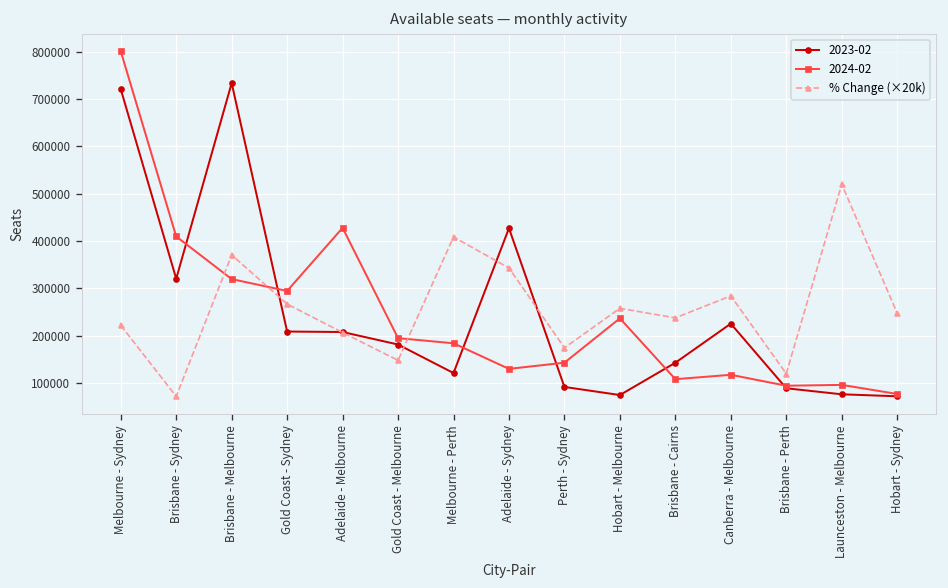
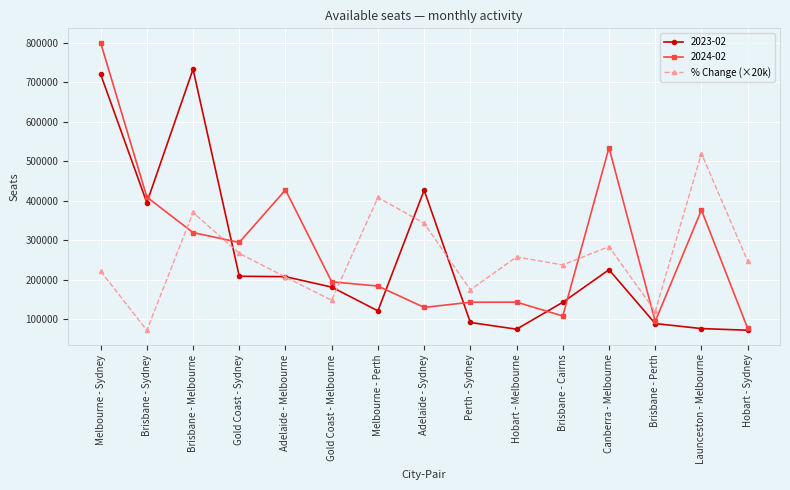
  {
    "2023-02": {
      "Melbourne - Sydney": 720000,
-     "Brisbane - Sydney": 320000,
+     "Brisbane - Sydney": 400000,
      "Brisbane - Melbourne": 730000,
      "Gold Coast - Sydney": 210000,
      "Gold Coast - Melbourne": 180000,
      "Melbourne - Perth": 120000,
      "Adelaide - Sydney": 430000,
      "Perth - Sydney": 90000,
      "Hobart - Melbourne": 70000,
      "Brisbane - Cairns": 140000,
      "Canberra - Melbourne": 230000,
      "Launceston - Melbourne": 80000
    },
    "2024-02": {
      "Melbourne - Sydney": 800000,
      "Brisbane - Sydney": 410000,
      "Brisbane - Melbourne": 320000,
      "Gold Coast - Sydney": 290000,
      "Adelaide - Melbourne": 430000,
      "Gold Coast - Melbourne": 200000,
      "Melbourne - Perth": 180000,
      "Adelaide - Sydney": 130000,
      "Perth - Sydney": 140000,
-     "Hobart - Melbourne": 240000,
+     "Hobart - Melbourne": 140000,
      "Brisbane - Cairns": 110000,
-     "Canberra - Melbourne": 120000,
-     "Launceston - Melbourne": 100000
+     "Canberra - Melbourne": 530000,
+     "Launceston - Melbourne": 380000
    },
    "% Change (×20k)": {
      "Melbourne - Sydney": 220000,
      "Brisbane - Sydney": 70000,
      "Brisbane - Melbourne": 370000,
      "Gold Coast - Sydney": 270000,
      "Gold Coast - Melbourne": 150000,
      "Melbourne - Perth": 410000,
      "Adelaide - Sydney": 340000,
      "Perth - Sydney": 170000,
      "Hobart - Melbourne": 260000,
      "Brisbane - Cairns": 240000,
      "Canberra - Melbourne": 280000,
      "Brisbane - Perth": 120000,
      "Launceston - Melbourne": 520000,
      "Hobart - Sydney": 250000
    }
  }
